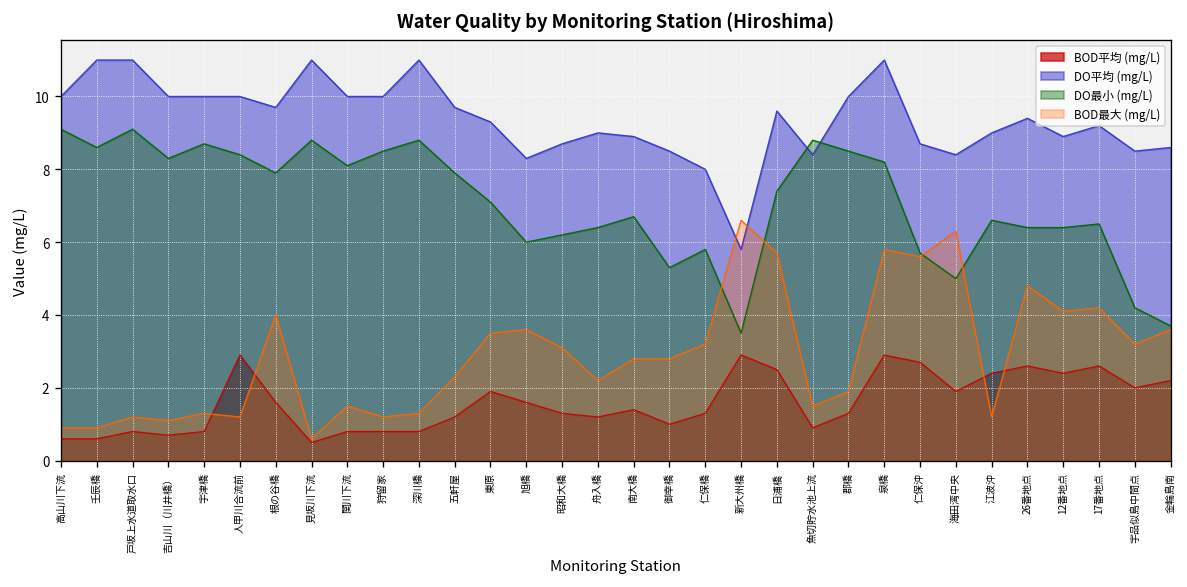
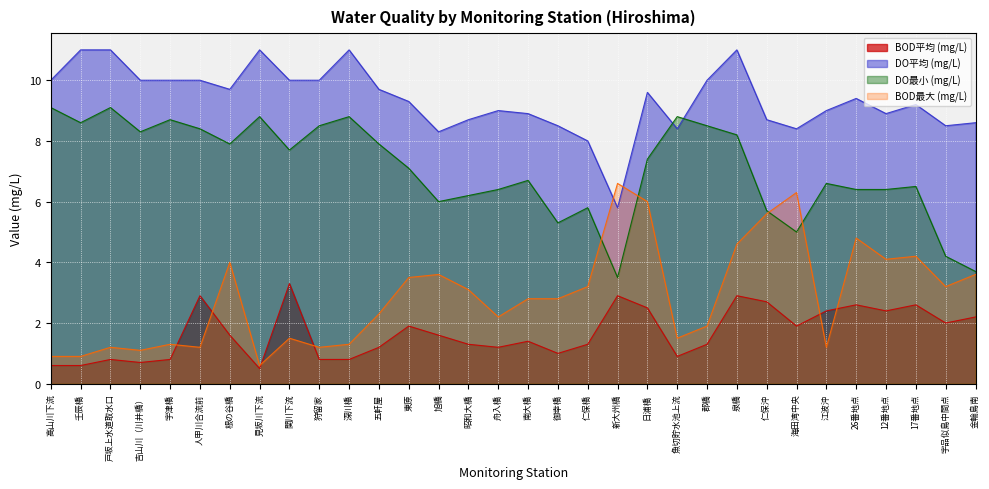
  {
    "BOD平均 (mg/L)": {
      "高山川下流": 0.6,
      "壬辰橋": 0.6,
      "戸坂上水道取水口": 0.8,
      "吉山川（川井橋）": 0.7,
      "宇津橋": 0.8,
      "人甲川合流前": 2.9,
      "根の谷橋": 1.6,
      "見坂川下流": 0.5,
-     "関川下流": 0.8,
+     "関川下流": 3.3,
      "狩留家": 0.8,
      "深川橋": 0.8,
      "五軒屋": 1.2,
      "東原": 1.9,
      "旭橋": 1.6,
      "昭和大橋": 1.3,
      "舟入橋": 1.2,
      "南大橋": 1.4,
      "御幸橋": 1.0,
      "仁保橋": 1.3,
      "新大州橋": 2.9,
      "日浦橋": 2.5,
      "魚切貯水池上流": 0.9,
      "郡橋": 1.3,
      "泉橋": 2.9,
      "仁保沖": 2.7,
      "海田湾中央": 1.9,
      "江波沖": 2.4,
      "26番地点": 2.6,
      "12番地点": 2.4,
      "17番地点": 2.6,
      "宇品似島中間点": 2.0,
      "金輪島南": 2.2
    },
    "DO平均 (mg/L)": {
      "高山川下流": 10.0,
      "壬辰橋": 11.0,
      "戸坂上水道取水口": 11.0,
      "吉山川（川井橋）": 10.0,
      "宇津橋": 10.0,
      "人甲川合流前": 10.0,
      "根の谷橋": 9.7,
      "見坂川下流": 11.0,
      "関川下流": 10.0,
      "狩留家": 10.0,
      "深川橋": 11.0,
      "五軒屋": 9.7,
      "東原": 9.3,
      "旭橋": 8.3,
      "昭和大橋": 8.7,
      "舟入橋": 9.0,
      "南大橋": 8.9,
      "御幸橋": 8.5,
      "仁保橋": 8.0,
      "新大州橋": 5.8,
      "日浦橋": 9.6,
      "魚切貯水池上流": 8.4,
      "郡橋": 10.0,
      "泉橋": 11.0,
      "仁保沖": 8.7,
      "海田湾中央": 8.4,
      "江波沖": 9.0,
      "26番地点": 9.4,
      "12番地点": 8.9,
      "宇品似島中間点": 8.5,
      "金輪島南": 8.6
    },
    "DO最小 (mg/L)": {
      "高山川下流": 9.1,
      "壬辰橋": 8.6,
      "戸坂上水道取水口": 9.1,
      "吉山川（川井橋）": 8.3,
      "宇津橋": 8.7,
      "人甲川合流前": 8.4,
      "根の谷橋": 7.9,
      "見坂川下流": 8.8,
-     "関川下流": 8.1,
+     "関川下流": 7.7,
      "狩留家": 8.5,
      "深川橋": 8.8,
      "五軒屋": 7.9,
      "東原": 7.1,
      "旭橋": 6.0,
      "昭和大橋": 6.2,
      "舟入橋": 6.4,
      "南大橋": 6.7,
      "御幸橋": 5.3,
      "仁保橋": 5.8,
      "新大州橋": 3.5,
      "日浦橋": 7.4,
      "魚切貯水池上流": 8.8,
      "郡橋": 8.5,
      "泉橋": 8.2,
      "仁保沖": 5.7,
      "海田湾中央": 5.0,
      "江波沖": 6.6,
      "26番地点": 6.4,
      "12番地点": 6.4,
      "17番地点": 6.5,
      "宇品似島中間点": 4.2,
      "金輪島南": 3.7
    },
    "BOD最大 (mg/L)": {
      "高山川下流": 0.9,
      "壬辰橋": 0.9,
      "戸坂上水道取水口": 1.2,
      "吉山川（川井橋）": 1.1,
      "宇津橋": 1.3,
      "人甲川合流前": 1.2,
      "根の谷橋": 4.0,
      "見坂川下流": 0.6,
      "関川下流": 1.5,
      "狩留家": 1.2,
      "深川橋": 1.3,
      "五軒屋": 2.3,
      "東原": 3.5,
      "旭橋": 3.6,
      "昭和大橋": 3.1,
      "舟入橋": 2.2,
      "南大橋": 2.8,
      "御幸橋": 2.8,
      "仁保橋": 3.2,
      "新大州橋": 6.6,
-     "日浦橋": 5.7,
+     "日浦橋": 6.0,
      "魚切貯水池上流": 1.5,
      "郡橋": 1.9,
-     "泉橋": 5.8,
+     "泉橋": 4.6,
      "仁保沖": 5.6,
      "海田湾中央": 6.3,
      "江波沖": 1.2,
      "26番地点": 4.8,
      "12番地点": 4.1,
      "17番地点": 4.2,
      "宇品似島中間点": 3.2,
      "金輪島南": 3.6
    }
  }
